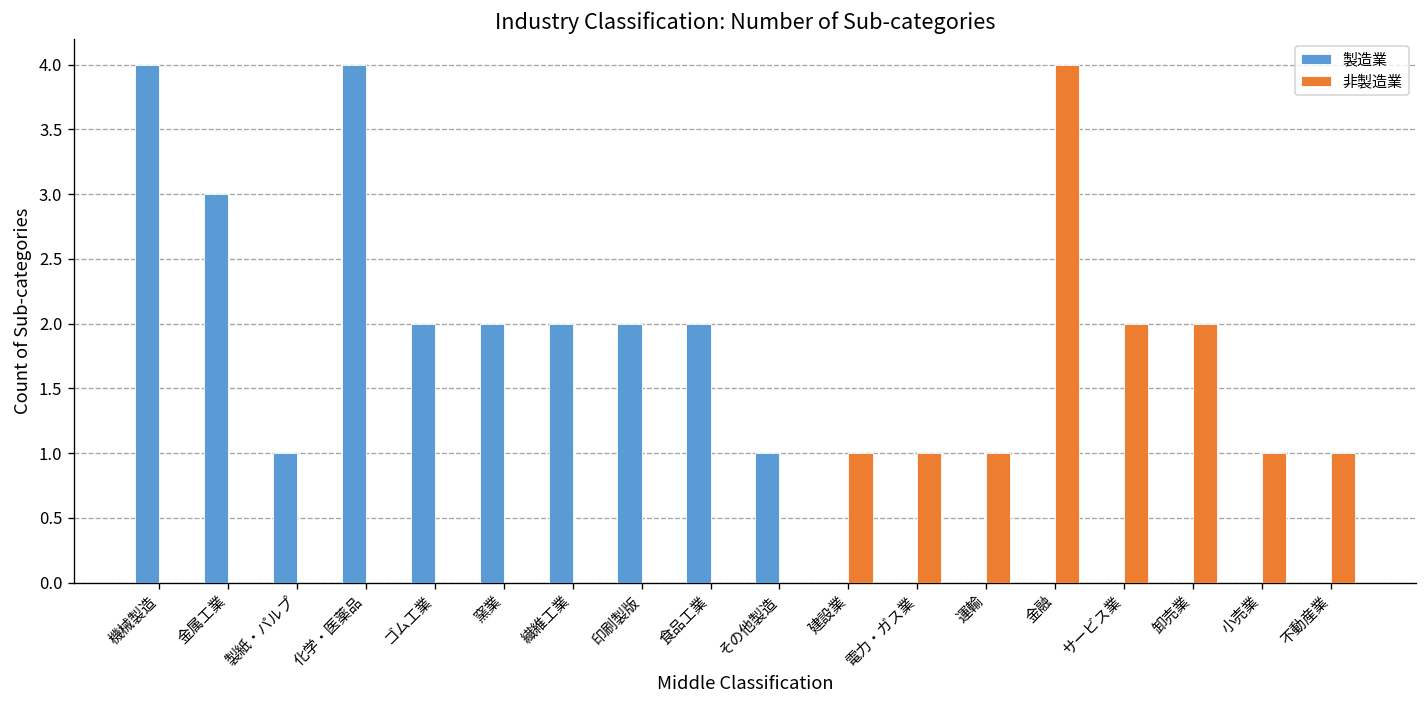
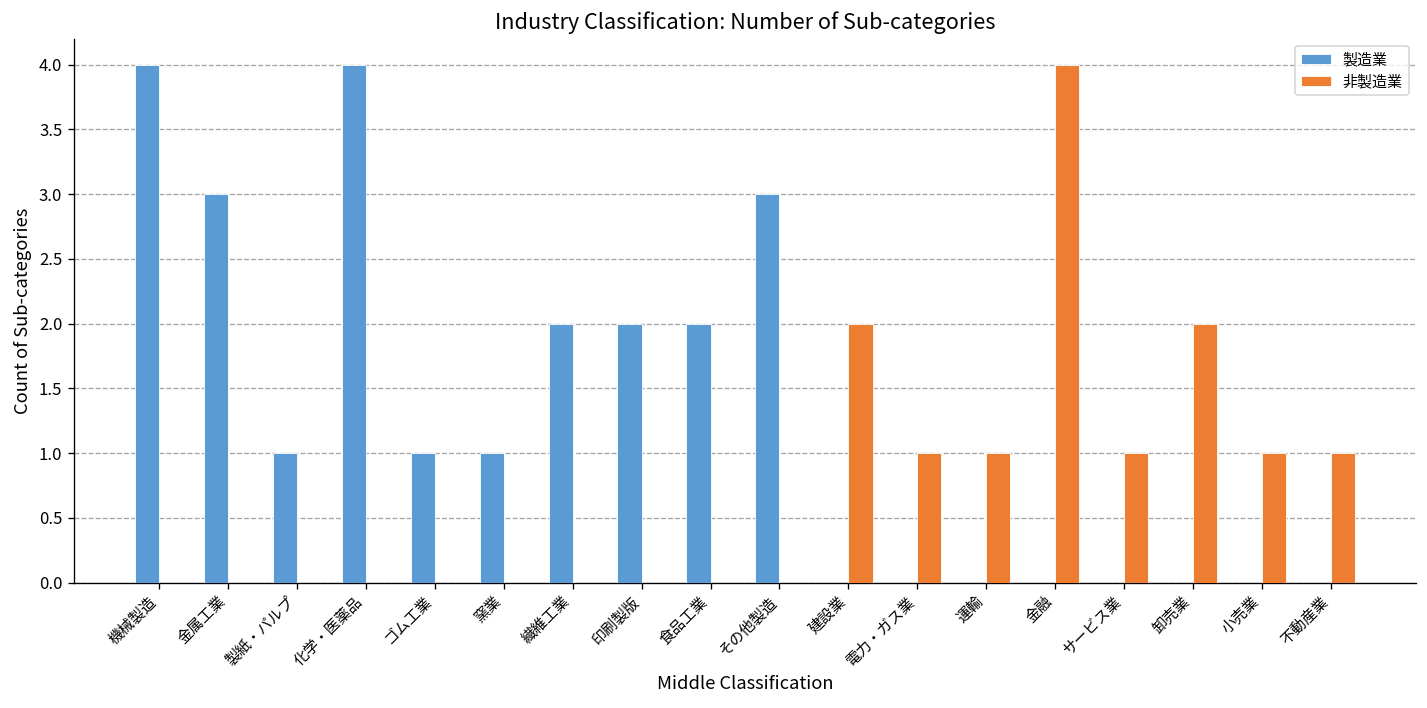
  {
    "製造業": {
      "機械製造": 4,
      "金属工業": 3,
      "製紙・パルプ": 1,
      "化学・医薬品": 4,
-     "ゴム工業": 2,
-     "窯業": 2,
+     "ゴム工業": 1,
+     "窯業": 1,
      "繊維工業": 2,
      "印刷製版": 2,
      "食品工業": 2,
-     "その他製造": 1,
+     "その他製造": 3,
      "建設業": 0,
      "電力・ガス業": 0,
      "運輸": 0,
      "金融": 0,
      "サービス業": 0,
      "卸売業": 0,
      "小売業": 0,
      "不動産業": 0
    },
    "非製造業": {
      "機械製造": 0,
      "金属工業": 0,
      "製紙・パルプ": 0,
      "化学・医薬品": 0,
      "ゴム工業": 0,
      "窯業": 0,
      "繊維工業": 0,
      "印刷製版": 0,
      "食品工業": 0,
      "その他製造": 0,
-     "建設業": 1,
+     "建設業": 2,
      "電力・ガス業": 1,
      "運輸": 1,
      "金融": 4,
-     "サービス業": 2,
+     "サービス業": 1,
      "卸売業": 2,
      "小売業": 1,
      "不動産業": 1
    }
  }
